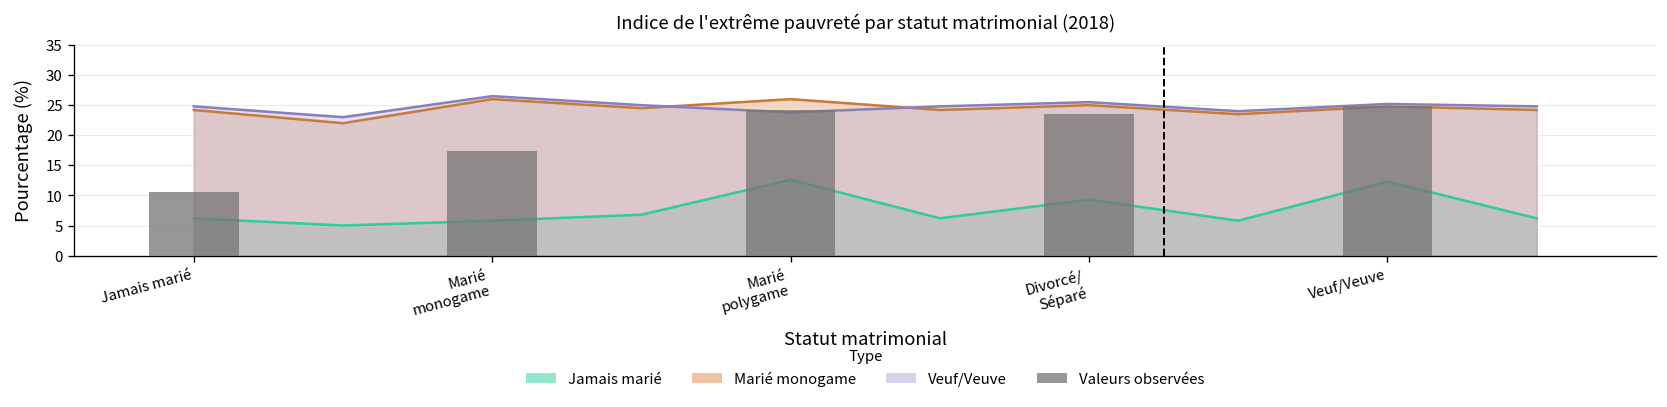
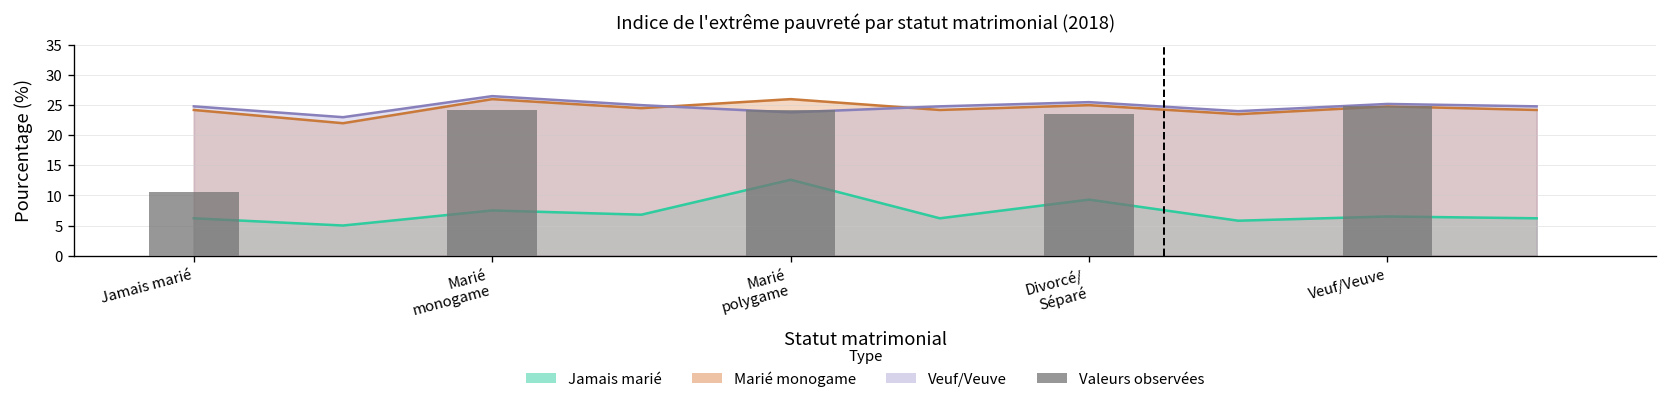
  {
    "Jamais marié": {
      "Jamais marié": 6,
-     "Marié monogame": 6,
+     "Marié monogame": 8,
      "Marié polygame": 13,
      "Divorcé/ Séparé": 9,
-     "Veuf/Veuve": 12
+     "Veuf/Veuve": 7
    },
    "Valeurs observées": {
      "Jamais marié": 11,
-     "Marié monogame": 17,
+     "Marié monogame": 24,
      "Marié polygame": 24,
      "Divorcé/ Séparé": 24,
      "Veuf/Veuve": 25
    },
    "Marié monogame": {
      "Jamais marié": 24,
      "Marié polygame": 26
    },
    "Veuf/Veuve": {
      "Jamais marié": 25,
      "Marié polygame": 24
    }
  }
